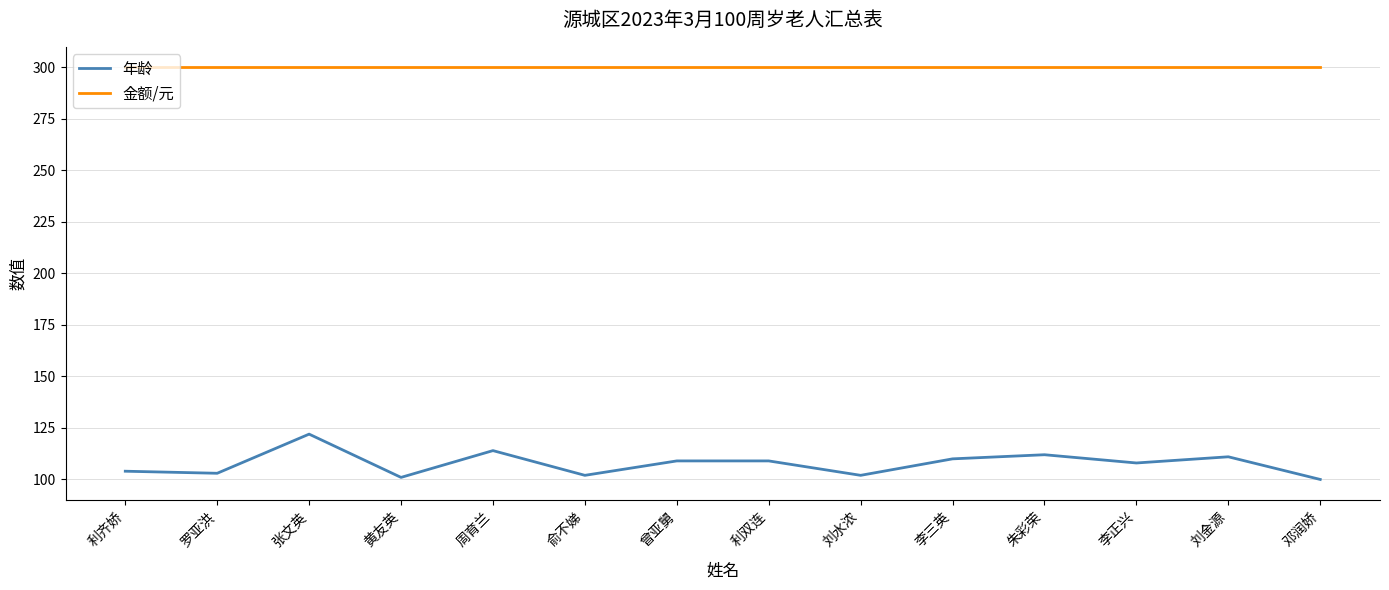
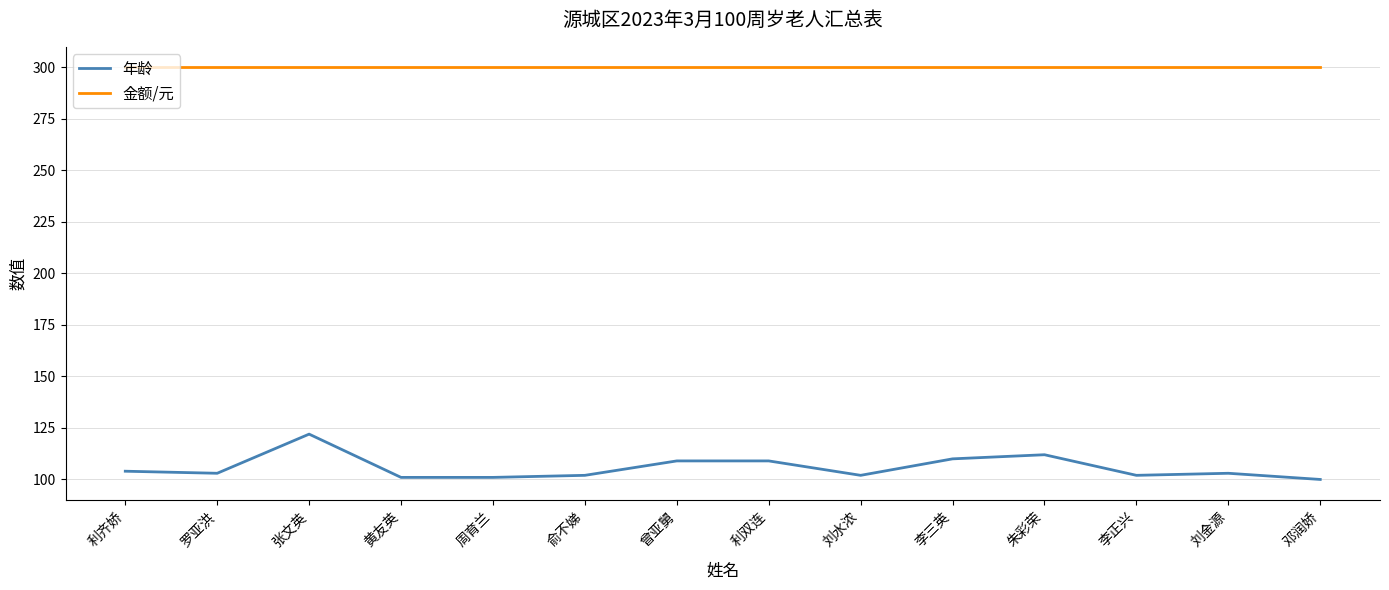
  {
    "年龄": {
      "利齐娇": 104,
      "罗亚洪": 103,
      "张文英": 122,
      "黄友英": 101,
-     "周育兰": 114,
+     "周育兰": 101,
      "俞不娣": 102,
      "曾亚舅": 109,
      "利双连": 109,
      "刘水浓": 102,
      "李三英": 110,
      "朱彩荣": 112,
-     "李正兴": 108,
-     "刘金源": 111,
+     "李正兴": 102,
+     "刘金源": 103,
      "邓润娇": 100
    },
    "金额/元": {
      "罗亚洪": 300,
      "张文英": 300,
      "黄友英": 300,
      "周育兰": 300,
      "俞不娣": 300,
      "曾亚舅": 300,
      "利双连": 300,
      "刘水浓": 300,
      "李三英": 300,
      "朱彩荣": 300,
      "李正兴": 300,
      "刘金源": 300,
      "邓润娇": 300
    }
  }
